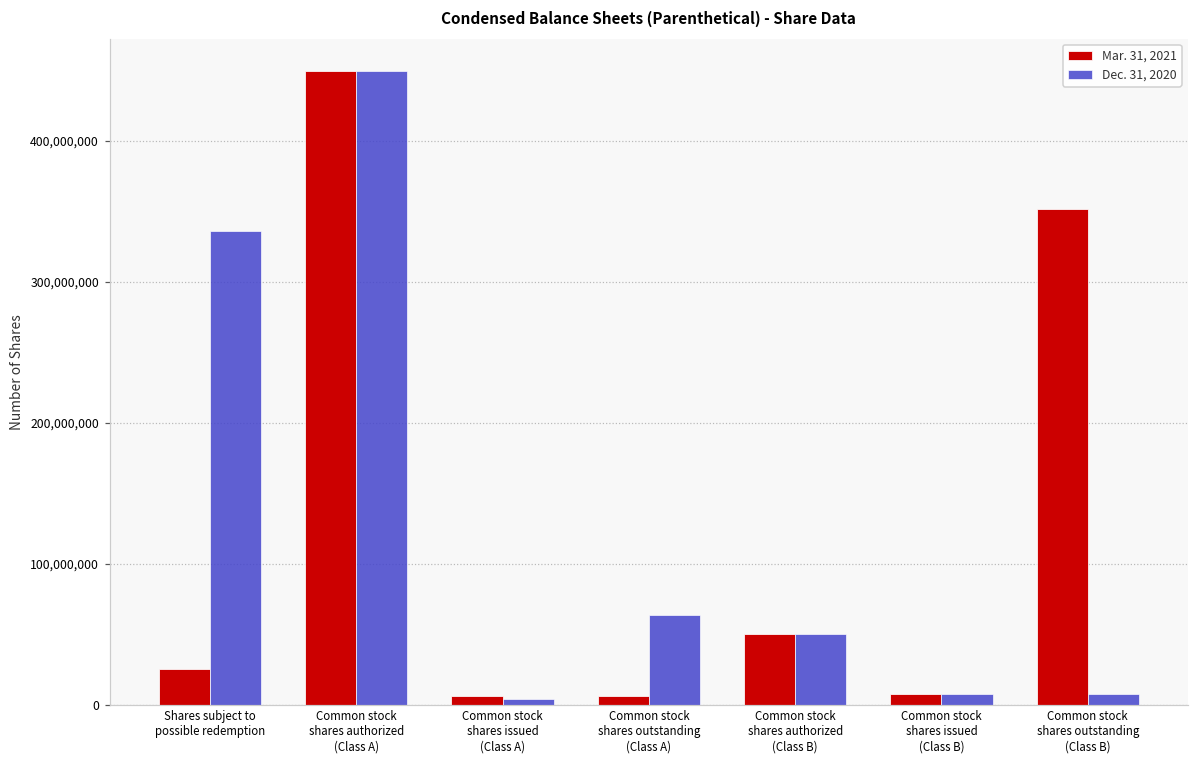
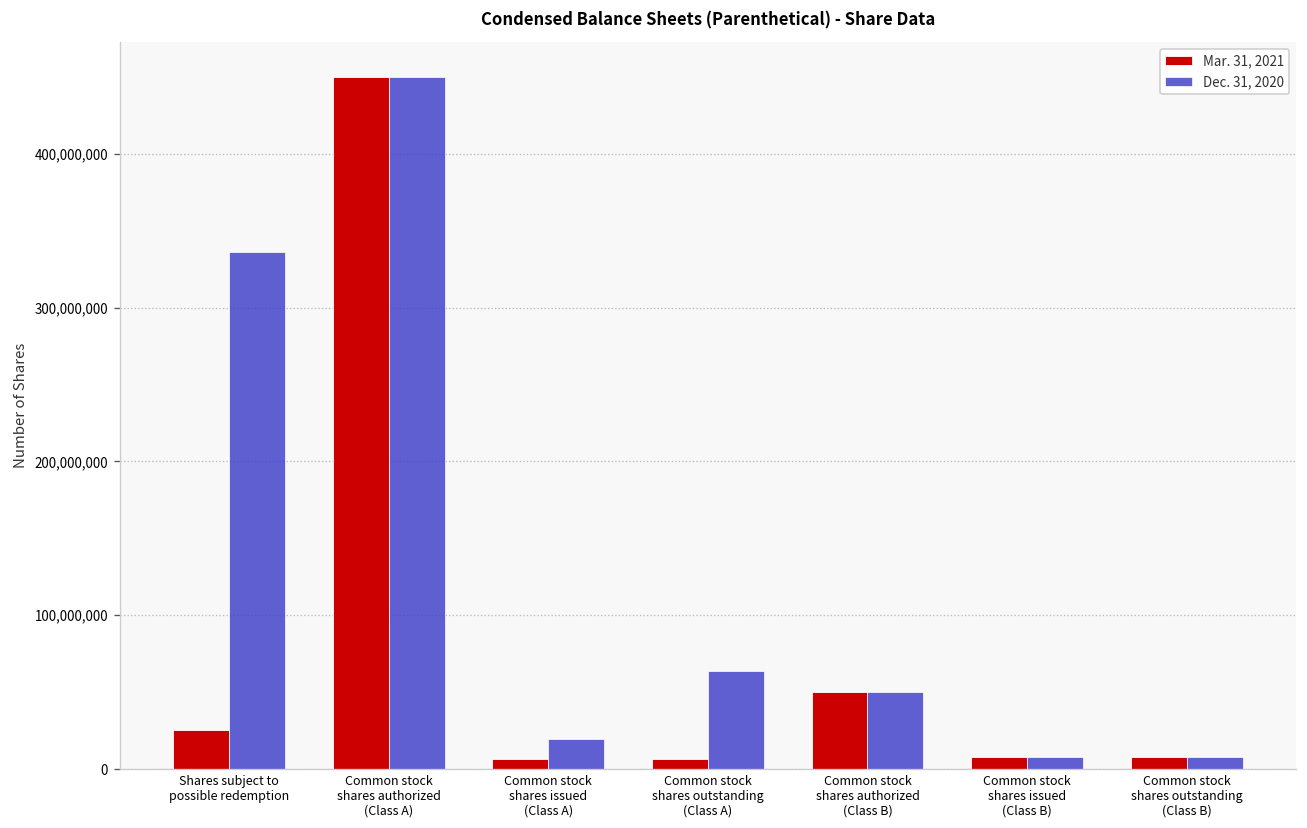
  {
    "Mar. 31, 2021": {
      "Shares subject to possible redemption": "26,000,000",
      "Common stock shares authorized (Class A)": "450,000,000",
      "Common stock shares issued (Class A)": "6,000,000",
      "Common stock shares outstanding (Class A)": "6,000,000",
      "Common stock shares authorized (Class B)": "50,000,000",
      "Common stock shares issued (Class B)": "8,000,000",
-     "Common stock shares outstanding (Class B)": "352,000,000"
+     "Common stock shares outstanding (Class B)": "8,000,000"
    },
    "Dec. 31, 2020": {
      "Shares subject to possible redemption": "336,000,000",
      "Common stock shares authorized (Class A)": "450,000,000",
-     "Common stock shares issued (Class A)": "4,000,000",
+     "Common stock shares issued (Class A)": "19,000,000",
      "Common stock shares outstanding (Class A)": "64,000,000",
      "Common stock shares authorized (Class B)": "50,000,000",
      "Common stock shares issued (Class B)": "8,000,000",
      "Common stock shares outstanding (Class B)": "8,000,000"
    }
  }
